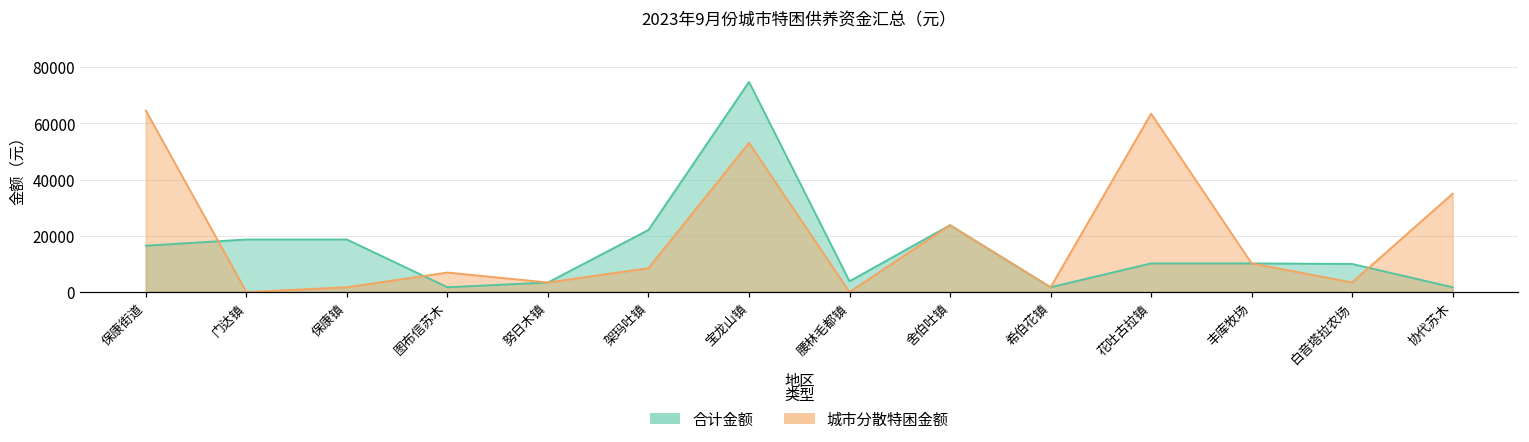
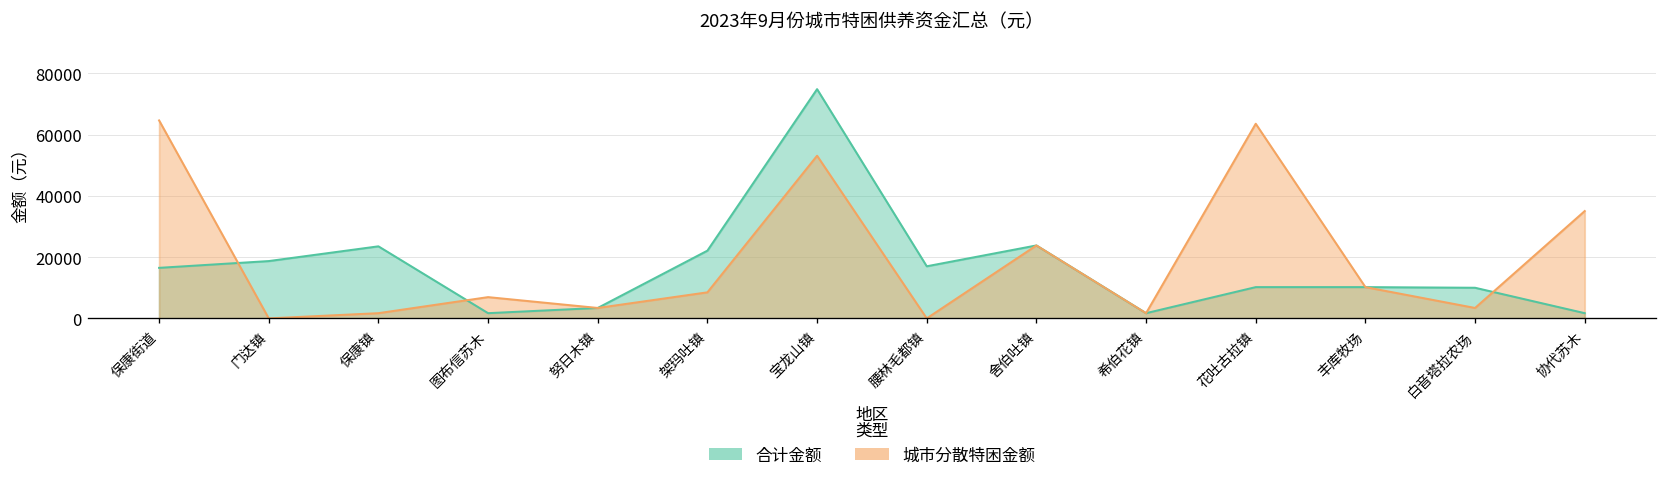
  {
    "合计金额": {
      "保康街道": 16000,
      "门达镇": 19000,
-     "保康镇": 19000,
+     "保康镇": 24000,
      "图布信苏木": 2000,
      "架玛吐镇": 22000,
      "宝龙山镇": 75000,
-     "腰林毛都镇": 4000,
+     "腰林毛都镇": 17000,
      "花吐古拉镇": 10000,
      "白音塔拉农场": 10000,
      "协代苏木": 2000
    },
    "城市分散特困金额": {
      "保康街道": 65000,
      "门达镇": 0,
      "保康镇": 2000,
      "图布信苏木": 7000,
      "架玛吐镇": 9000,
      "宝龙山镇": 53000,
      "腰林毛都镇": 0,
      "花吐古拉镇": 64000,
      "白音塔拉农场": 3000,
      "协代苏木": 35000
    }
  }
